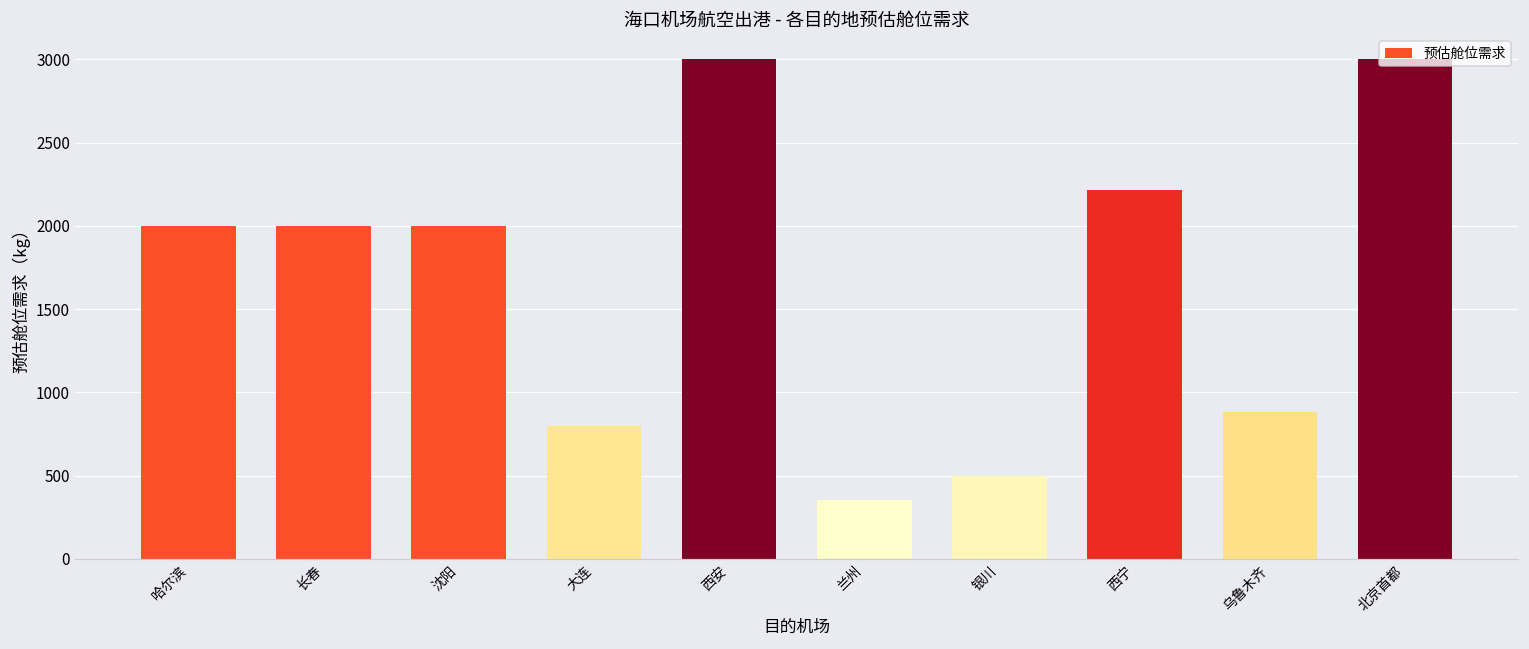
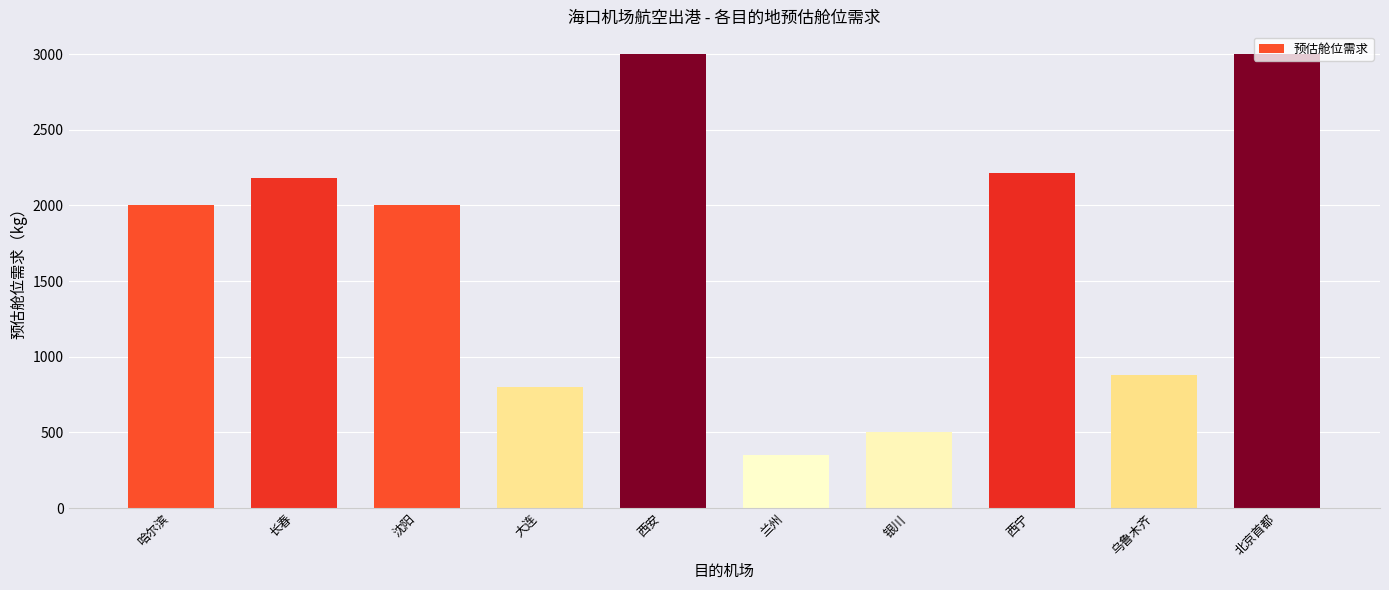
  {
    "哈尔滨": 2000,
-   "长春": 2000,
+   "长春": 2180,
    "沈阳": 2000,
    "大连": 800,
    "西安": 3000,
    "兰州": 350,
    "银川": 500,
    "西宁": 2210,
    "乌鲁木齐": 880
  }
